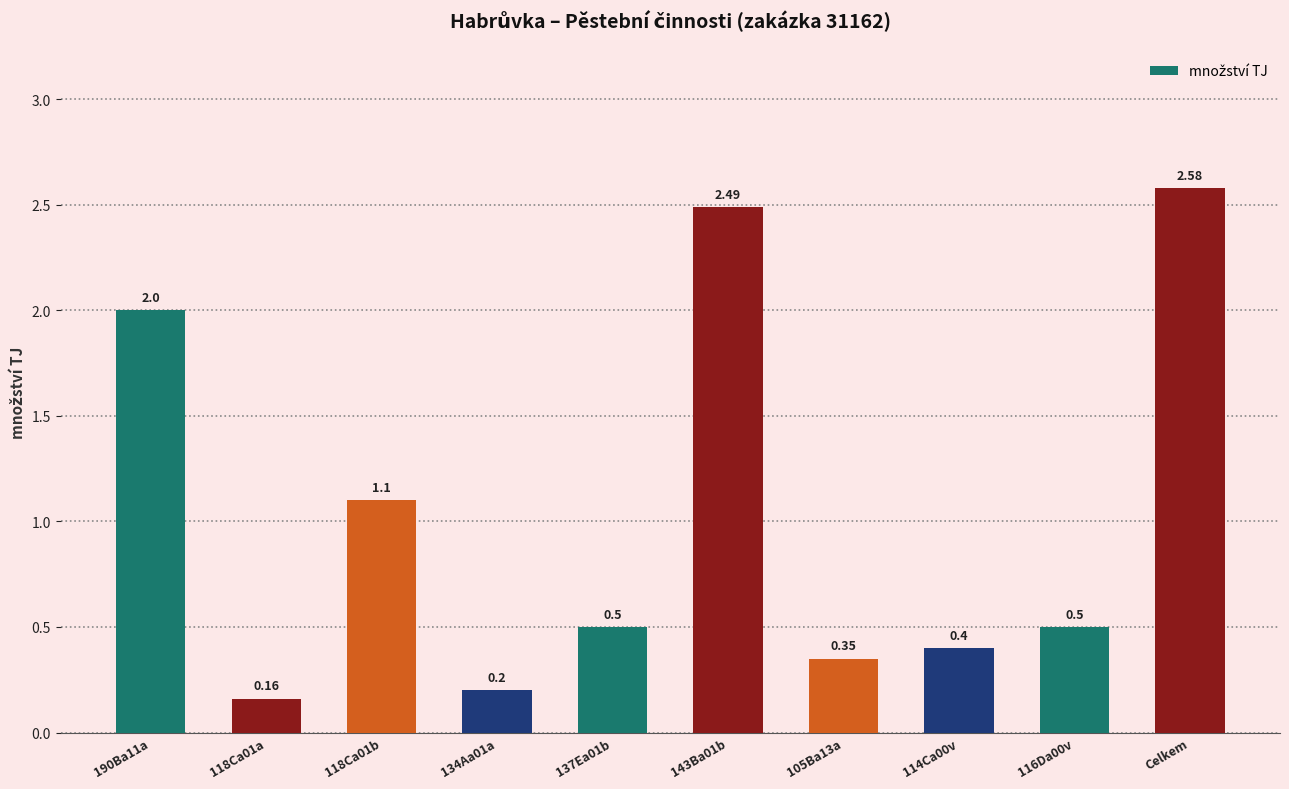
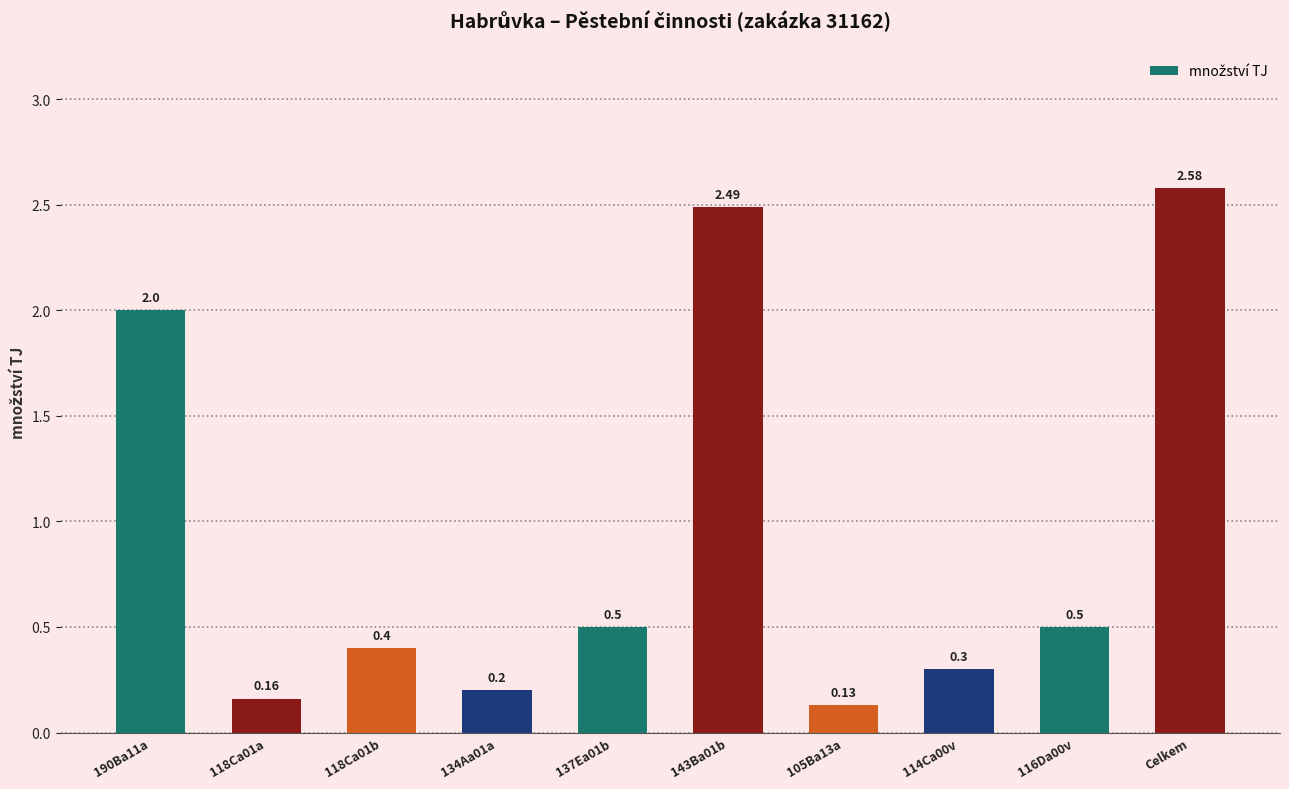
  {
    "190Ba11a": 2.0,
    "118Ca01a": 0.16,
-   "118Ca01b": 1.1,
+   "118Ca01b": 0.4,
    "134Aa01a": 0.2,
    "137Ea01b": 0.5,
    "143Ba01b": 2.49,
-   "105Ba13a": 0.35,
-   "114Ca00v": 0.4,
+   "105Ba13a": 0.13,
+   "114Ca00v": 0.3,
    "116Da00v": 0.5,
    "Celkem": 2.58
  }
